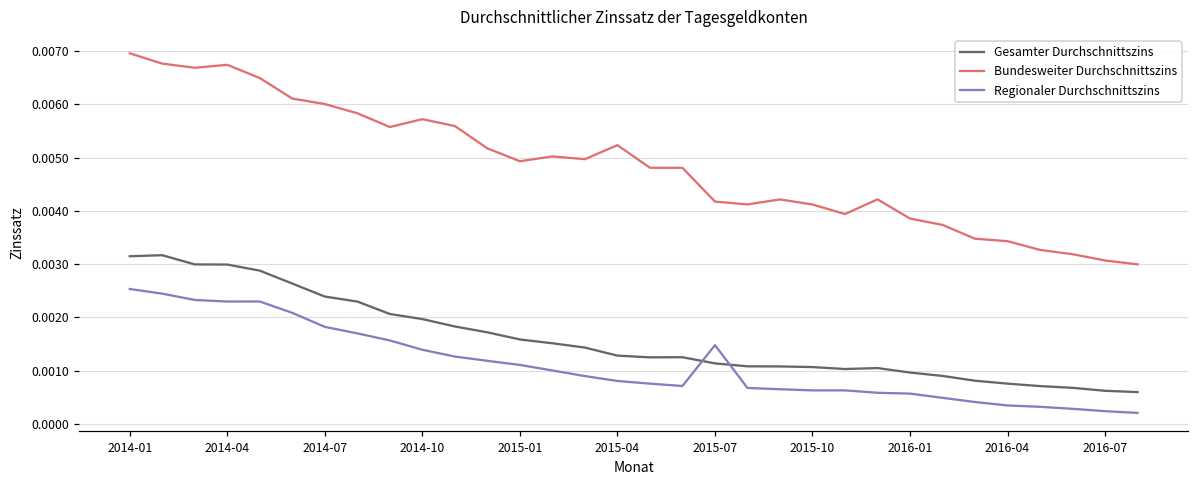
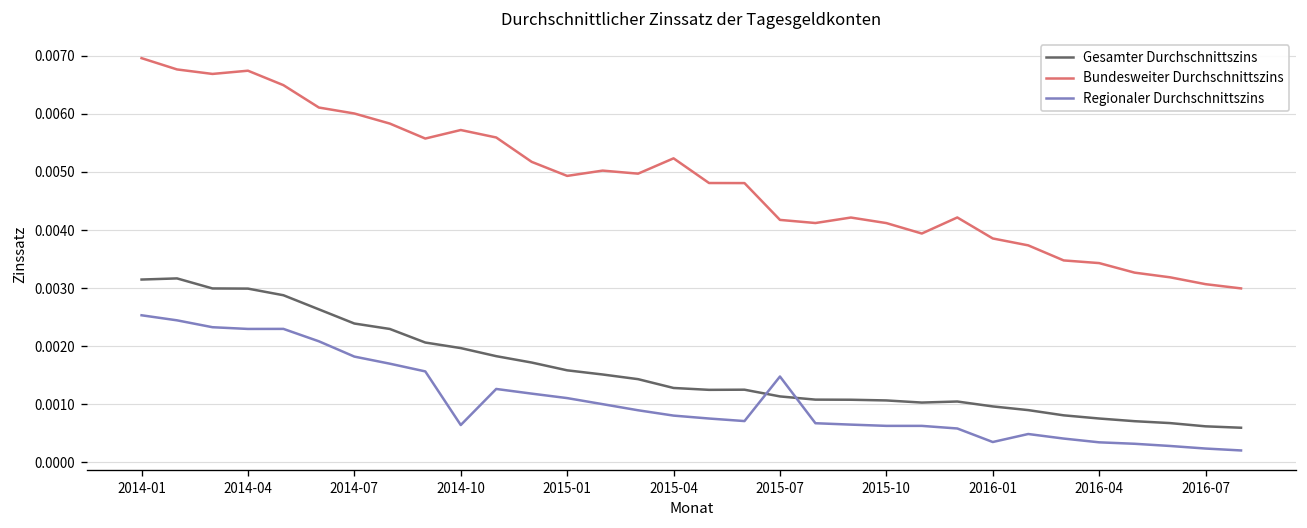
  {
    "Gesamter Durchschnittszins": {
      "2014-01": 0.0031,
      "2014-04": 0.0030,
      "2014-07": 0.0024,
      "2014-10": 0.0020,
      "2015-01": 0.0016,
      "2015-04": 0.0013,
      "2015-07": 0.0011,
      "2015-10": 0.0011,
      "2016-01": 0.0010,
      "2016-04": 0.0008,
      "2016-07": 0.0006
    },
    "Bundesweiter Durchschnittszins": {
      "2014-01": 0.0070,
      "2014-04": 0.0067,
      "2014-07": 0.0060,
      "2014-10": 0.0057,
      "2015-01": 0.0049,
      "2015-04": 0.0052,
      "2015-07": 0.0042,
      "2015-10": 0.0041,
      "2016-01": 0.0039,
      "2016-04": 0.0034,
      "2016-07": 0.0031
    },
    "Regionaler Durchschnittszins": {
      "2014-01": 0.0025,
      "2014-04": 0.0023,
      "2014-07": 0.0018,
-     "2014-10": 0.0014,
+     "2014-10": 0.0006,
      "2015-01": 0.0011,
      "2015-04": 0.0008,
      "2015-07": 0.0015,
      "2015-10": 0.0006,
-     "2016-01": 0.0006,
+     "2016-01": 0.0004,
      "2016-04": 0.0003,
      "2016-07": 0.0002
    }
  }
